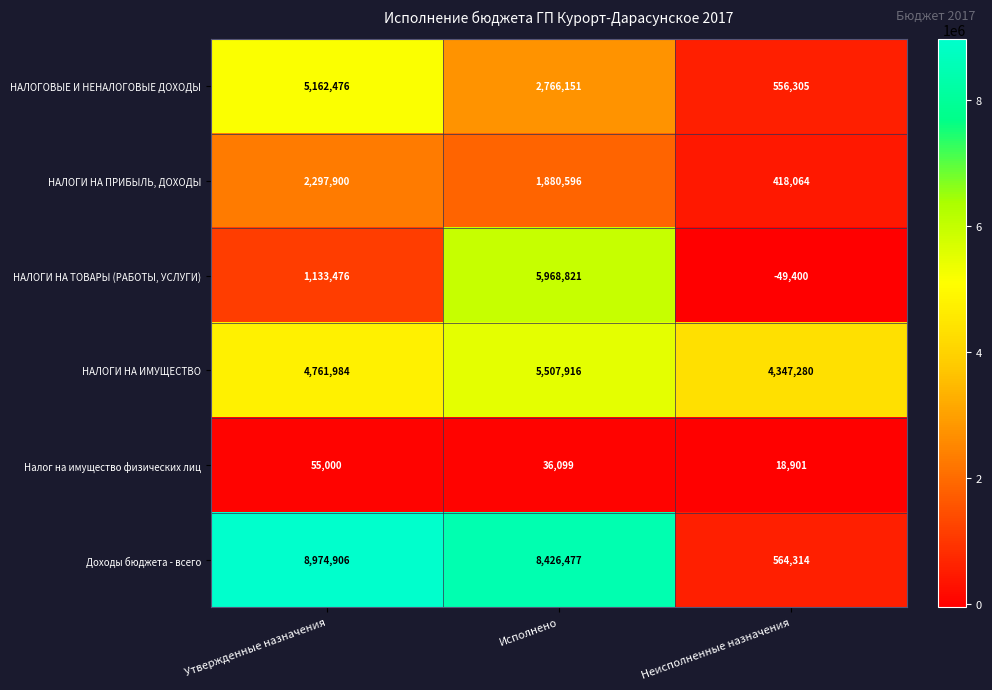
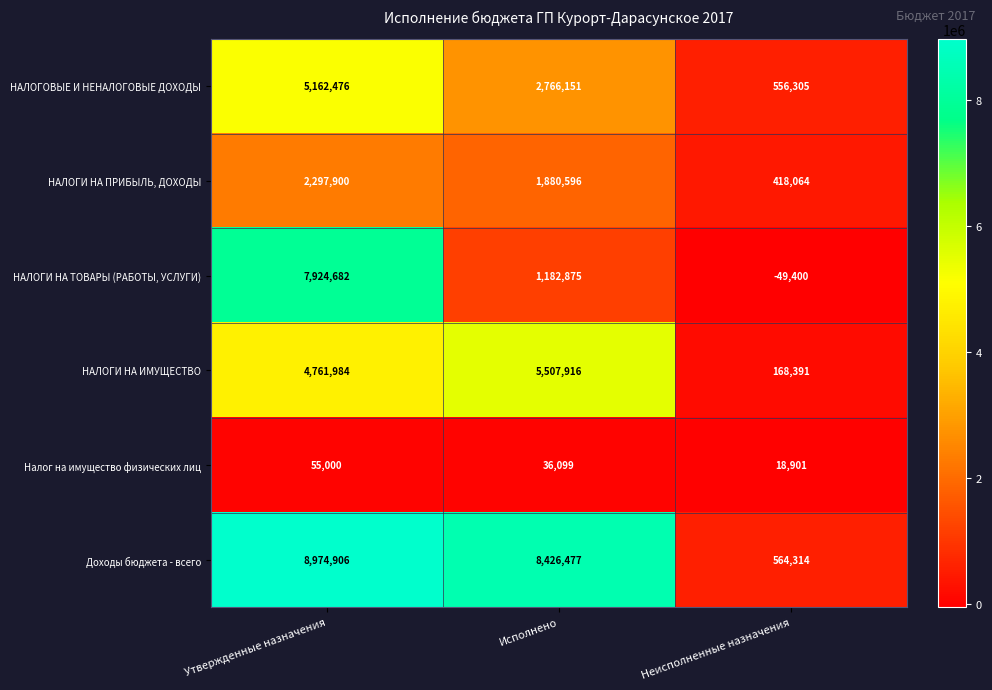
  {
    "НАЛОГОВЫЕ И НЕНАЛОГОВЫЕ ДОХОДЫ": {
      "Утвержденные назначения": "5,162,476",
      "Исполнено": "2,766,151",
      "Неисполненные назначения": "556,305"
    },
    "НАЛОГИ НА ПРИБЫЛЬ, ДОХОДЫ": {
      "Утвержденные назначения": "2,297,900",
      "Исполнено": "1,880,596",
      "Неисполненные назначения": "418,064"
    },
    "НАЛОГИ НА ТОВАРЫ (РАБОТЫ, УСЛУГИ)": {
-     "Утвержденные назначения": "1,133,476",
-     "Исполнено": "5,968,821",
+     "Утвержденные назначения": "7,924,682",
+     "Исполнено": "1,182,875",
      "Неисполненные назначения": "-49,400"
    },
    "НАЛОГИ НА ИМУЩЕСТВО": {
      "Утвержденные назначения": "4,761,984",
      "Исполнено": "5,507,916",
-     "Неисполненные назначения": "4,347,280"
+     "Неисполненные назначения": "168,391"
    },
    "Налог на имущество физических лиц": {
      "Утвержденные назначения": "55,000",
      "Исполнено": "36,099",
      "Неисполненные назначения": "18,901"
    },
    "Доходы бюджета - всего": {
      "Утвержденные назначения": "8,974,906",
      "Исполнено": "8,426,477",
      "Неисполненные назначения": "564,314"
    }
  }
